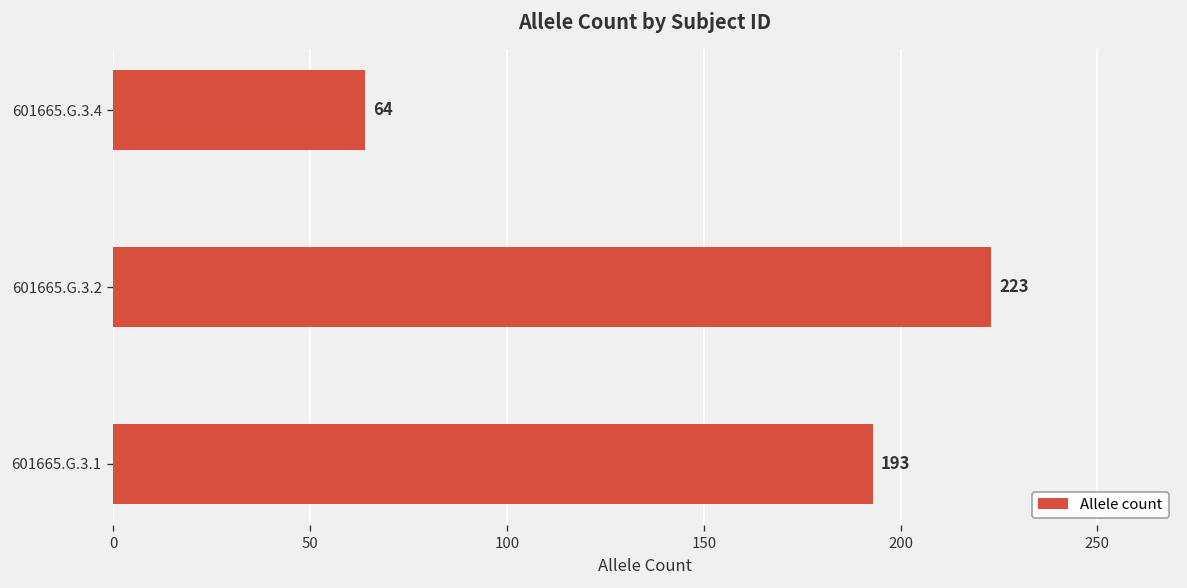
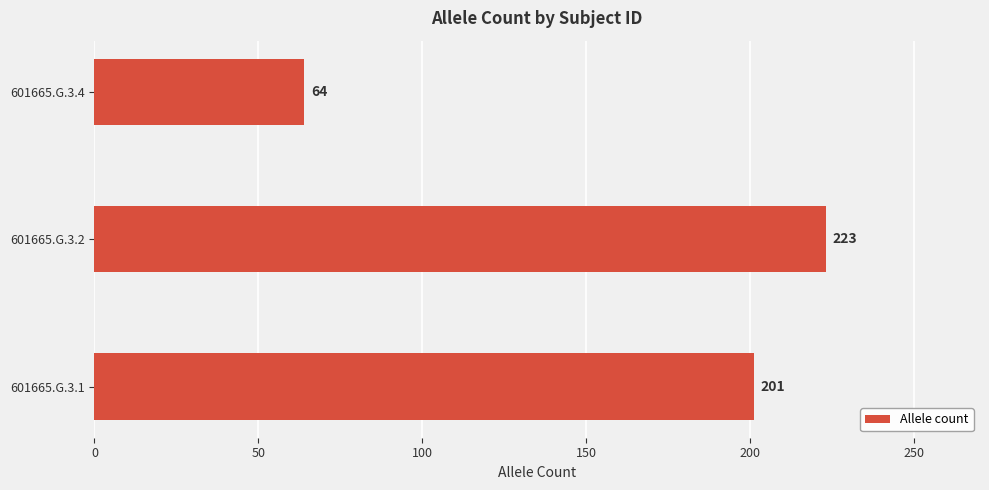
  {
    "601665.G.3.4": 64,
    "601665.G.3.2": 223,
-   "601665.G.3.1": 193
+   "601665.G.3.1": 201
  }
